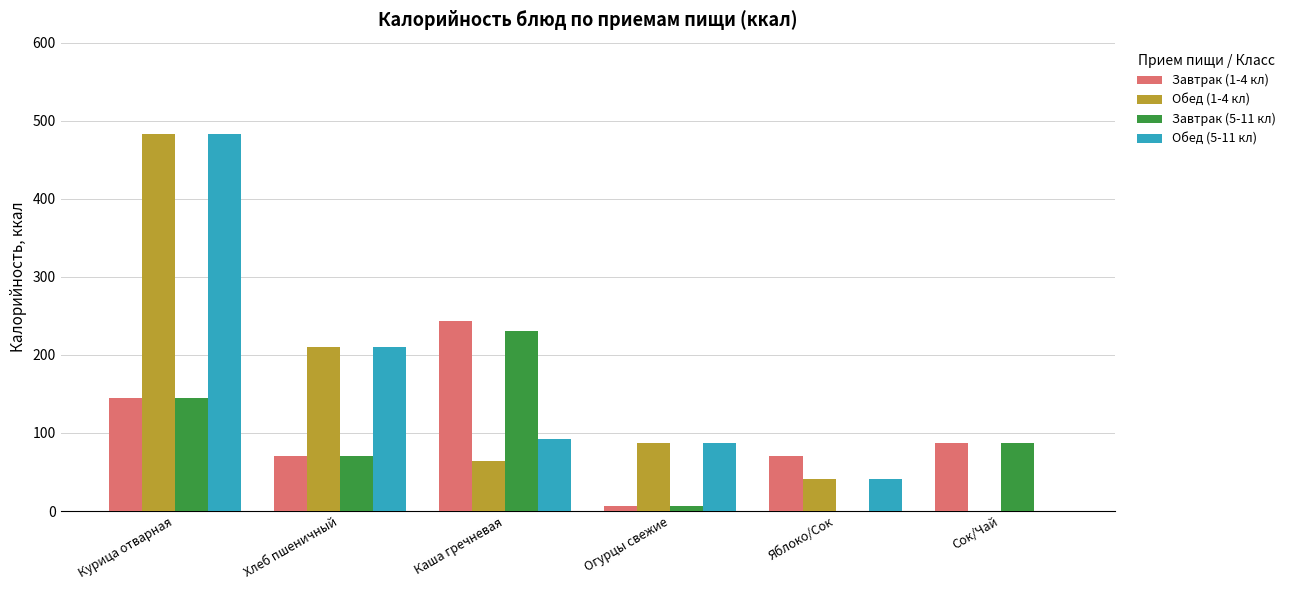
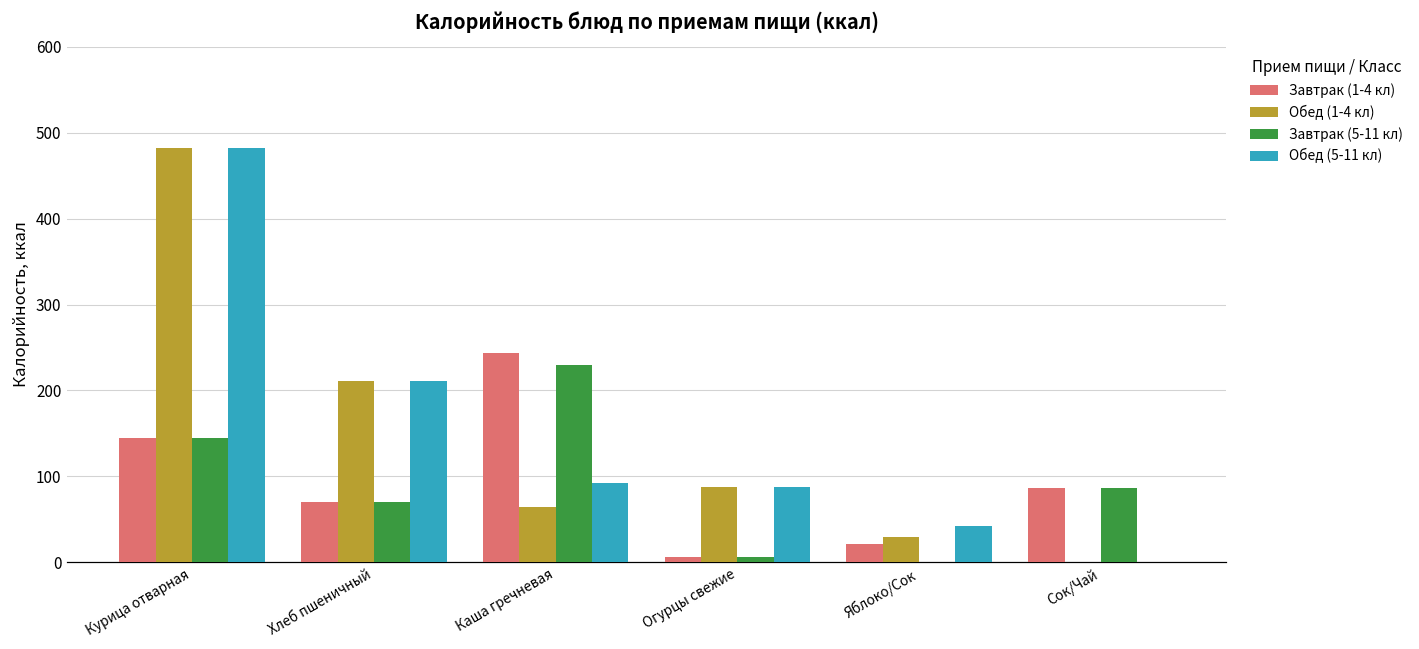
  {
    "Завтрак (1-4 кл)": {
      "Курица отварная": 150,
      "Хлеб пшеничный": 70,
      "Каша гречневая": 240,
      "Огурцы свежие": 10,
-     "Яблоко/Сок": 70,
+     "Яблоко/Сок": 20,
      "Сок/Чай": 90
    },
    "Обед (1-4 кл)": {
      "Курица отварная": 480,
      "Хлеб пшеничный": 210,
      "Каша гречневая": 60,
      "Огурцы свежие": 90,
-     "Яблоко/Сок": 40,
+     "Яблоко/Сок": 30,
      "Сок/Чай": 0
    },
    "Завтрак (5-11 кл)": {
      "Курица отварная": 150,
      "Хлеб пшеничный": 70,
      "Каша гречневая": 230,
      "Огурцы свежие": 10,
      "Яблоко/Сок": 0,
      "Сок/Чай": 90
    },
    "Обед (5-11 кл)": {
      "Курица отварная": 480,
      "Хлеб пшеничный": 210,
      "Каша гречневая": 90,
      "Огурцы свежие": 90,
      "Яблоко/Сок": 40,
      "Сок/Чай": 0
    }
  }
